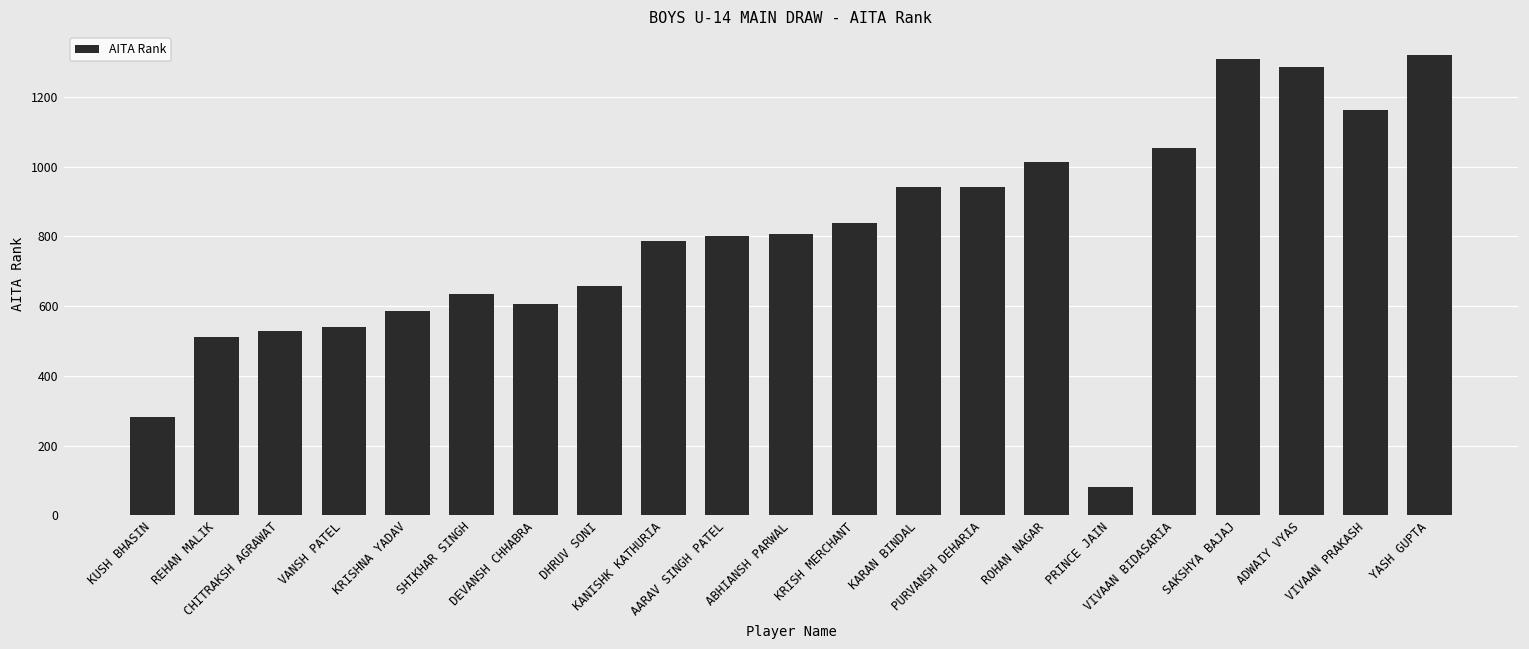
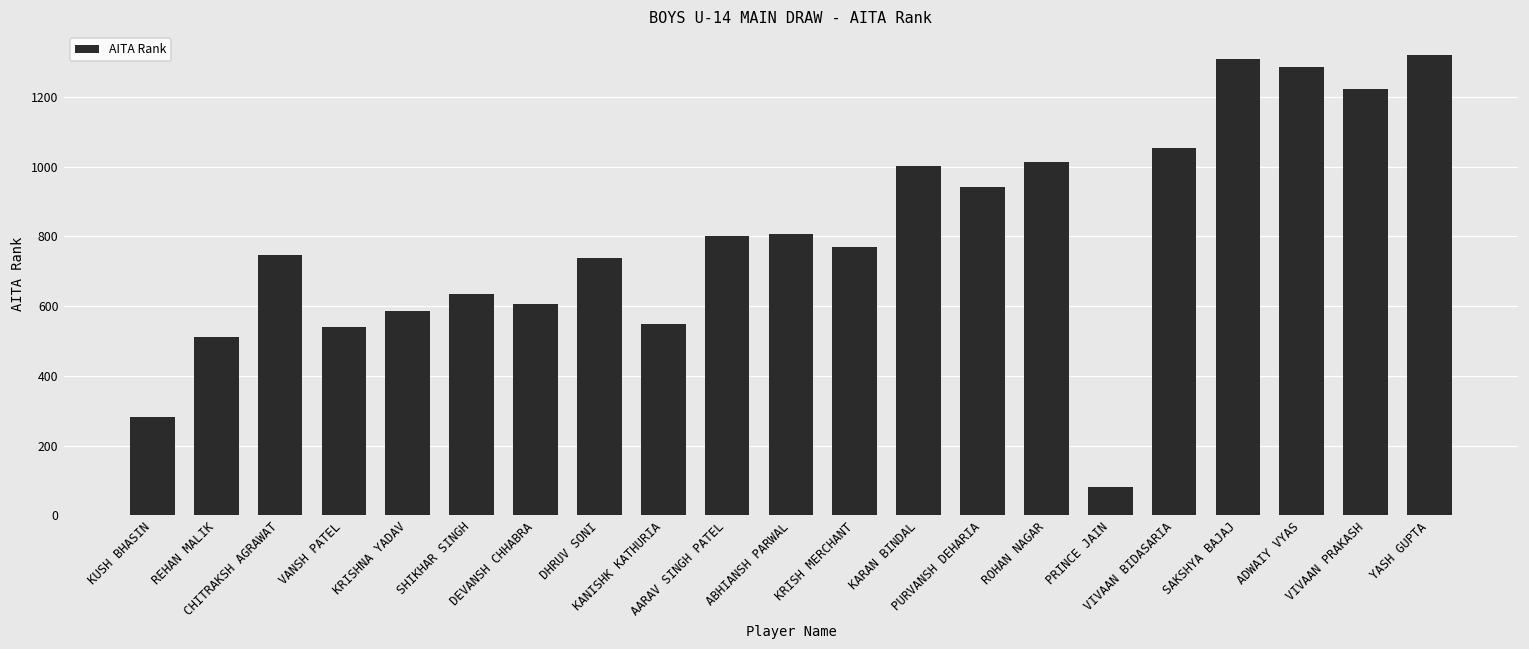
  {
    "KUSH BHASIN": 280,
    "REHAN MALIK": 510,
-   "CHITRAKSH AGRAWAT": 530,
+   "CHITRAKSH AGRAWAT": 750,
    "VANSH PATEL": 540,
    "KRISHNA YADAV": 590,
    "SHIKHAR SINGH": 630,
    "DEVANSH CHHABRA": 610,
-   "DHRUV SONI": 660,
-   "KANISHK KATHURIA": 790,
+   "DHRUV SONI": 740,
+   "KANISHK KATHURIA": 550,
    "AARAV SINGH PATEL": 800,
    "ABHIANSH PARWAL": 810,
-   "KRISH MERCHANT": 840,
-   "KARAN BINDAL": 940,
+   "KRISH MERCHANT": 770,
+   "KARAN BINDAL": 1000,
    "PURVANSH DEHARIA": 940,
    "ROHAN NAGAR": 1020,
    "PRINCE JAIN": 80,
    "VIVAAN BIDASARIA": 1050,
    "SAKSHYA BAJAJ": 1310,
    "ADWAIY VYAS": 1290,
-   "VIVAAN PRAKASH": 1160,
+   "VIVAAN PRAKASH": 1220,
    "YASH GUPTA": 1320
  }
